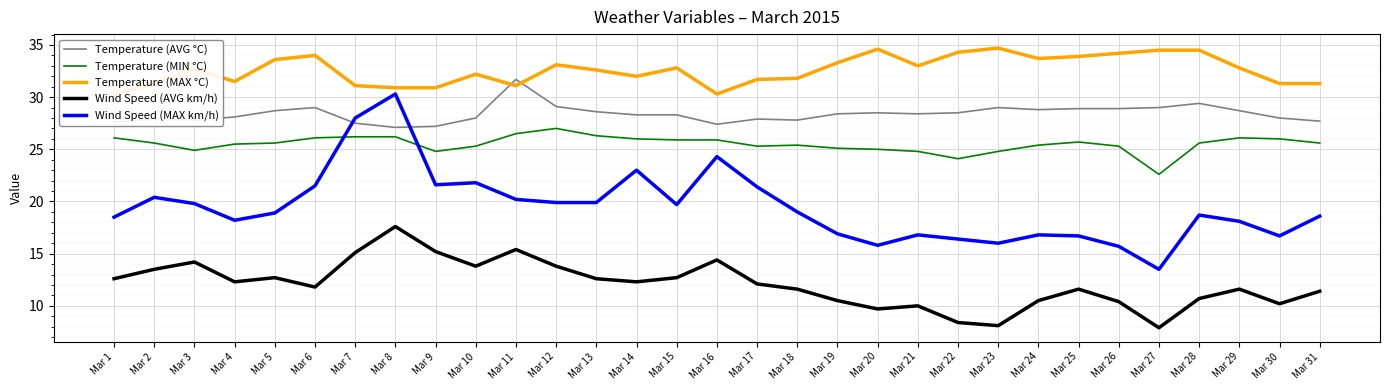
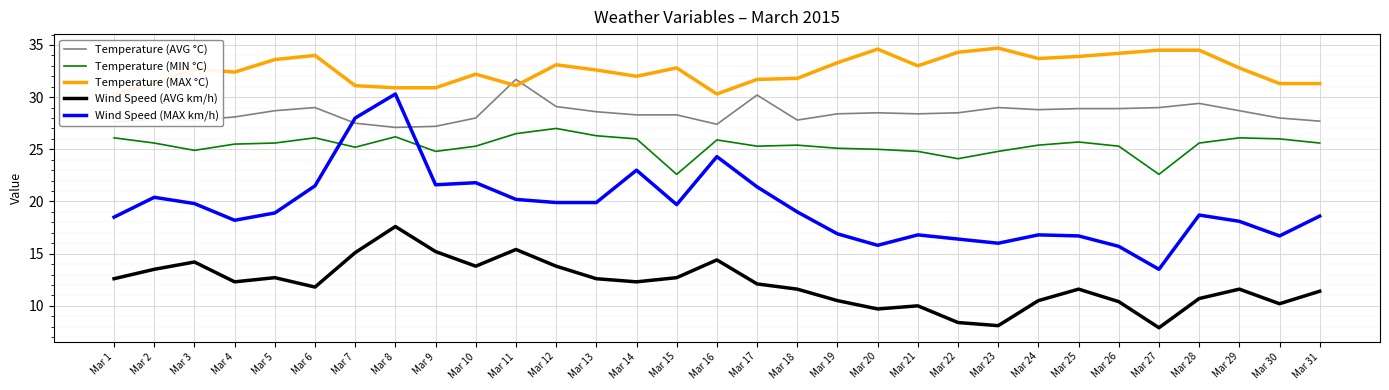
  {
    "Temperature (AVG °C)": {
      "Mar 4": 28.1,
      "Mar 5": 28.7,
      "Mar 6": 29.0,
      "Mar 7": 27.5,
      "Mar 8": 27.1,
      "Mar 9": 27.2,
      "Mar 10": 28.0,
      "Mar 11": 31.7,
      "Mar 12": 29.1,
      "Mar 13": 28.6,
      "Mar 14": 28.3,
      "Mar 15": 28.3,
      "Mar 16": 27.4,
-     "Mar 17": 27.9,
+     "Mar 17": 30.2,
      "Mar 18": 27.8,
      "Mar 19": 28.4,
      "Mar 20": 28.5,
      "Mar 21": 28.4,
      "Mar 22": 28.5,
      "Mar 23": 29.0,
      "Mar 24": 28.8,
      "Mar 25": 28.9,
      "Mar 26": 28.9,
      "Mar 27": 29.0,
      "Mar 28": 29.4,
      "Mar 29": 28.7,
      "Mar 30": 28.0,
      "Mar 31": 27.7
    },
    "Temperature (MIN °C)": {
      "Mar 1": 26.1,
      "Mar 2": 25.6,
      "Mar 3": 24.9,
      "Mar 4": 25.5,
      "Mar 5": 25.6,
      "Mar 6": 26.1,
-     "Mar 7": 26.2,
+     "Mar 7": 25.2,
      "Mar 8": 26.2,
      "Mar 9": 24.8,
      "Mar 10": 25.3,
      "Mar 11": 26.5,
      "Mar 12": 27.0,
      "Mar 13": 26.3,
      "Mar 14": 26.0,
-     "Mar 15": 25.9,
+     "Mar 15": 22.6,
      "Mar 16": 25.9,
      "Mar 17": 25.3,
      "Mar 18": 25.4,
      "Mar 19": 25.1,
      "Mar 20": 25.0,
      "Mar 21": 24.8,
      "Mar 22": 24.1,
      "Mar 23": 24.8,
      "Mar 24": 25.4,
      "Mar 25": 25.7,
      "Mar 26": 25.3,
      "Mar 27": 22.6,
      "Mar 28": 25.6,
      "Mar 29": 26.1,
      "Mar 30": 26.0,
      "Mar 31": 25.6
    },
    "Temperature (MAX °C)": {
-     "Mar 4": 31.5,
+     "Mar 4": 32.4,
      "Mar 5": 33.6,
      "Mar 6": 34.0,
      "Mar 7": 31.1,
      "Mar 8": 30.9,
      "Mar 9": 30.9,
      "Mar 10": 32.2,
      "Mar 11": 31.1,
      "Mar 12": 33.1,
      "Mar 13": 32.6,
      "Mar 14": 32.0,
      "Mar 15": 32.8,
      "Mar 16": 30.3,
      "Mar 17": 31.7,
      "Mar 18": 31.8,
      "Mar 19": 33.3,
      "Mar 20": 34.6,
      "Mar 21": 33.0,
      "Mar 22": 34.3,
      "Mar 23": 34.7,
      "Mar 24": 33.7,
      "Mar 25": 33.9,
      "Mar 26": 34.2,
      "Mar 27": 34.5,
      "Mar 28": 34.5,
      "Mar 29": 32.8,
      "Mar 30": 31.3,
      "Mar 31": 31.3
    },
    "Wind Speed (AVG km/h)": {
      "Mar 1": 12.6,
      "Mar 2": 13.5,
      "Mar 3": 14.2,
      "Mar 4": 12.3,
      "Mar 5": 12.7,
      "Mar 6": 11.8,
      "Mar 7": 15.1,
      "Mar 8": 17.6,
      "Mar 9": 15.2,
      "Mar 10": 13.8,
      "Mar 11": 15.4,
      "Mar 12": 13.8,
      "Mar 13": 12.6,
      "Mar 14": 12.3,
      "Mar 15": 12.7,
      "Mar 16": 14.4,
      "Mar 17": 12.1,
      "Mar 18": 11.6,
      "Mar 19": 10.5,
      "Mar 20": 9.7,
      "Mar 21": 10.0,
      "Mar 22": 8.4,
      "Mar 23": 8.1,
      "Mar 24": 10.5,
      "Mar 25": 11.6,
      "Mar 26": 10.4,
      "Mar 27": 7.9,
      "Mar 28": 10.7,
      "Mar 29": 11.6,
      "Mar 30": 10.2,
      "Mar 31": 11.4
    },
    "Wind Speed (MAX km/h)": {
      "Mar 1": 18.5,
      "Mar 2": 20.4,
      "Mar 3": 19.8,
      "Mar 4": 18.2,
      "Mar 5": 18.9,
      "Mar 6": 21.5,
      "Mar 7": 28.0,
      "Mar 8": 30.3,
      "Mar 9": 21.6,
      "Mar 10": 21.8,
      "Mar 11": 20.2,
      "Mar 12": 19.9,
      "Mar 13": 19.9,
      "Mar 14": 23.0,
      "Mar 15": 19.7,
      "Mar 16": 24.3,
      "Mar 17": 21.4,
      "Mar 18": 19.0,
      "Mar 19": 16.9,
      "Mar 20": 15.8,
      "Mar 21": 16.8,
      "Mar 22": 16.4,
      "Mar 23": 16.0,
      "Mar 24": 16.8,
      "Mar 25": 16.7,
      "Mar 26": 15.7,
      "Mar 27": 13.5,
      "Mar 28": 18.7,
      "Mar 29": 18.1,
      "Mar 30": 16.7,
      "Mar 31": 18.6
    }
  }
